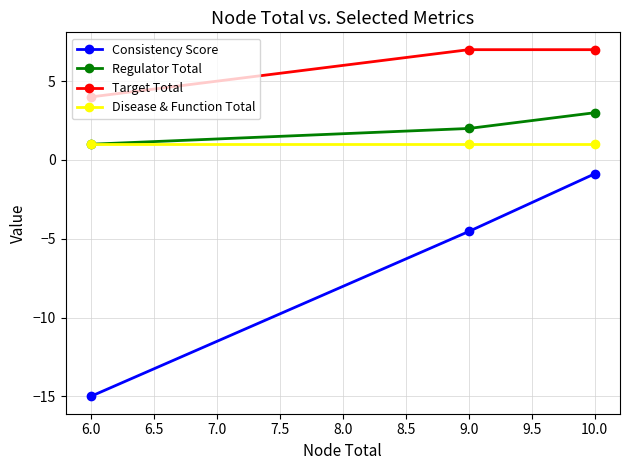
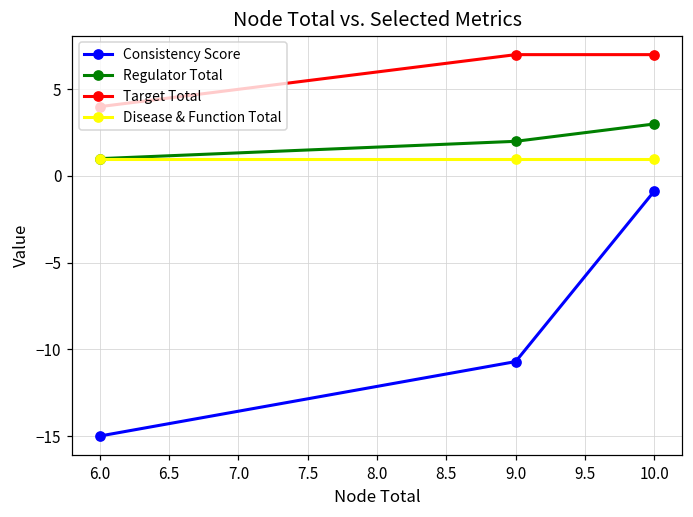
  {
    "Consistency Score": {
      "6.0": -15.0,
-     "9.0": -4.5,
+     "9.0": -10.7,
      "10.0": -0.9
    },
    "Regulator Total": {
      "9.0": 2.0,
      "10.0": 3.0
    },
    "Target Total": {
      "9.0": 7.0,
      "10.0": 7.0
    },
    "Disease & Function Total": {
      "9.0": 1.0,
      "10.0": 1.0
    }
  }
